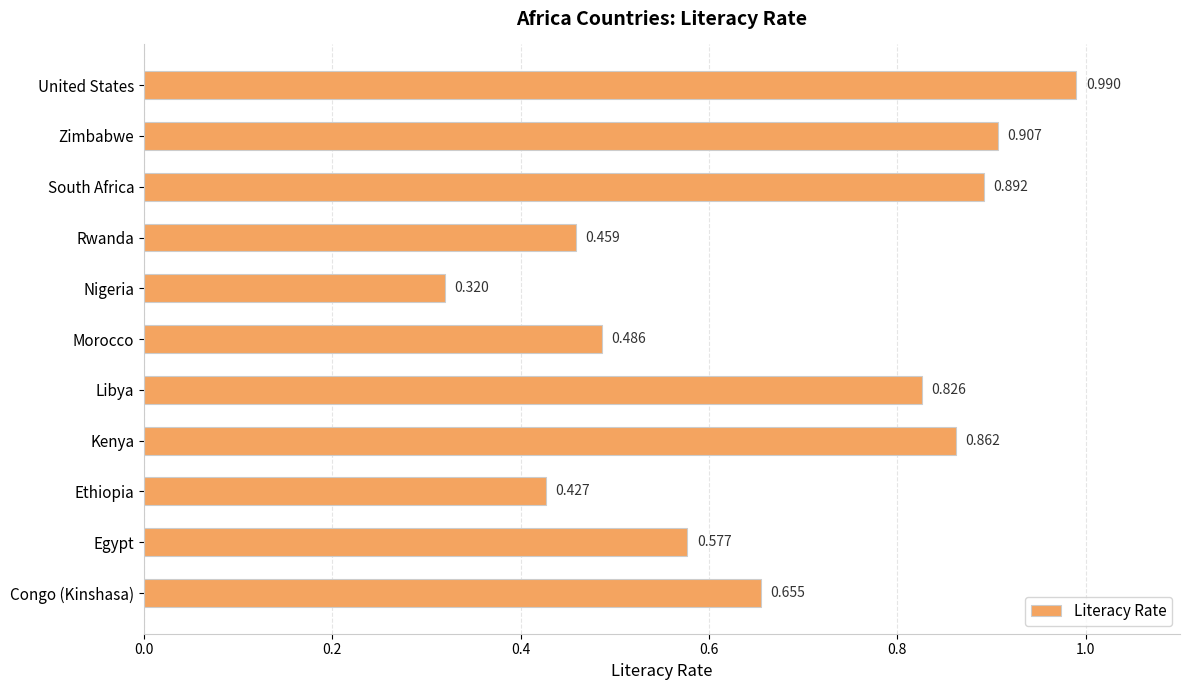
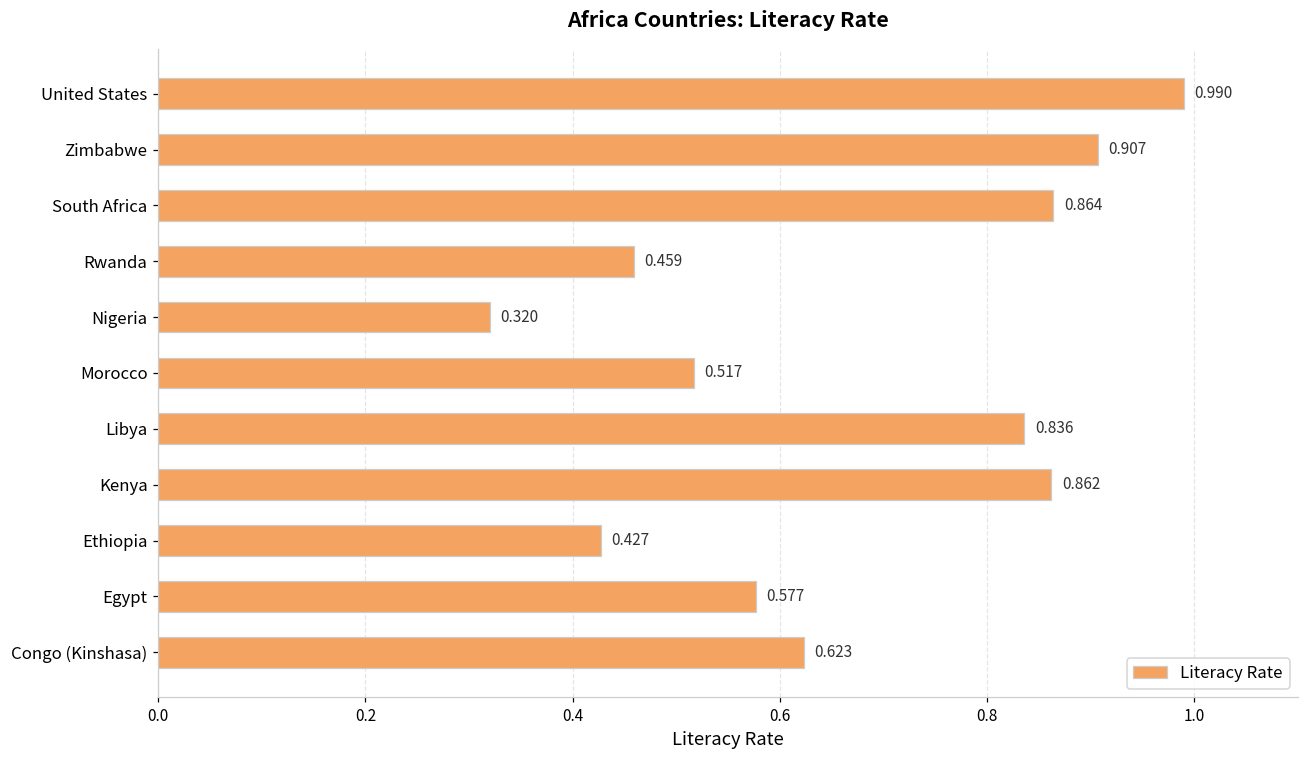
  {
    "United States": 0.990,
    "Zimbabwe": 0.907,
-   "South Africa": 0.892,
+   "South Africa": 0.864,
    "Rwanda": 0.459,
    "Nigeria": 0.320,
-   "Morocco": 0.486,
-   "Libya": 0.826,
+   "Morocco": 0.517,
+   "Libya": 0.836,
    "Kenya": 0.862,
    "Ethiopia": 0.427,
    "Egypt": 0.577,
-   "Congo (Kinshasa)": 0.655
+   "Congo (Kinshasa)": 0.623
  }
